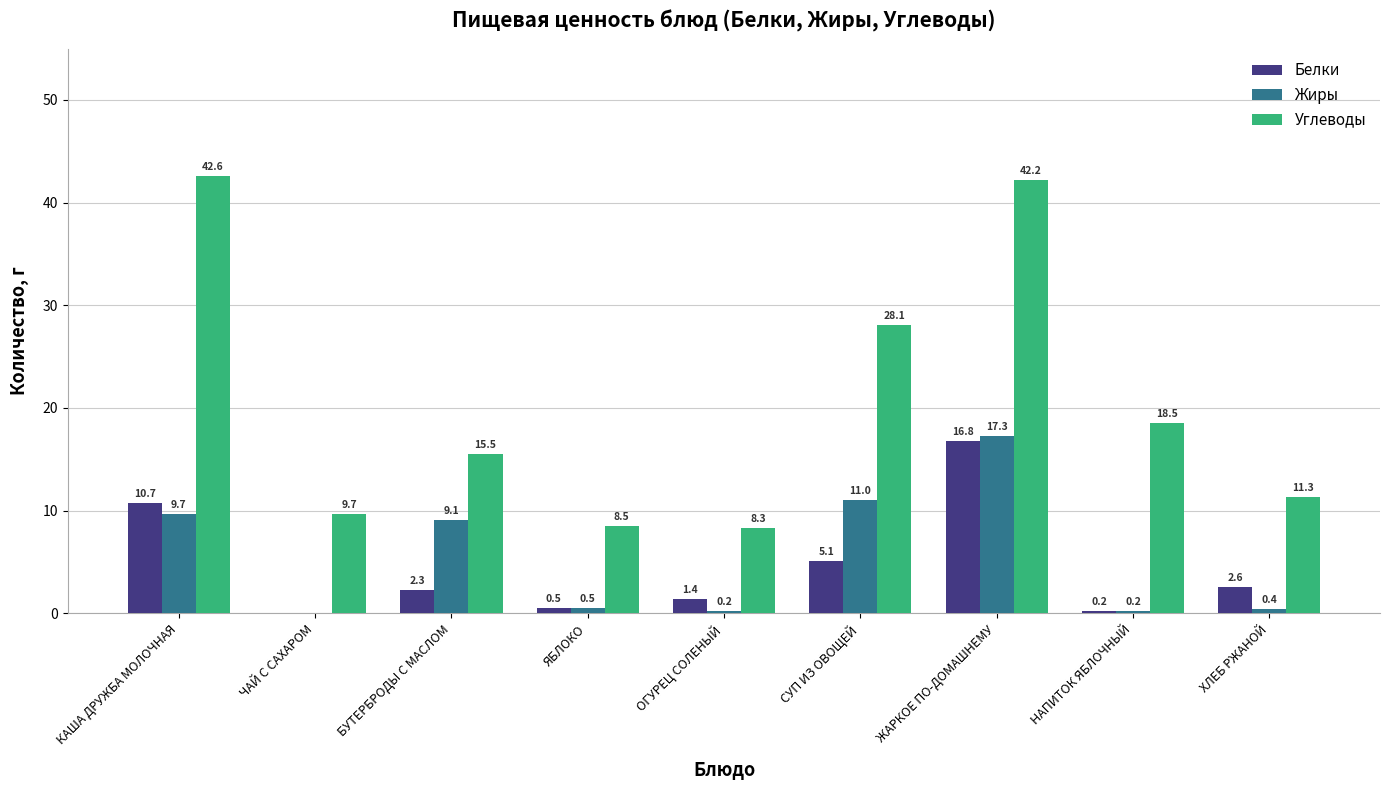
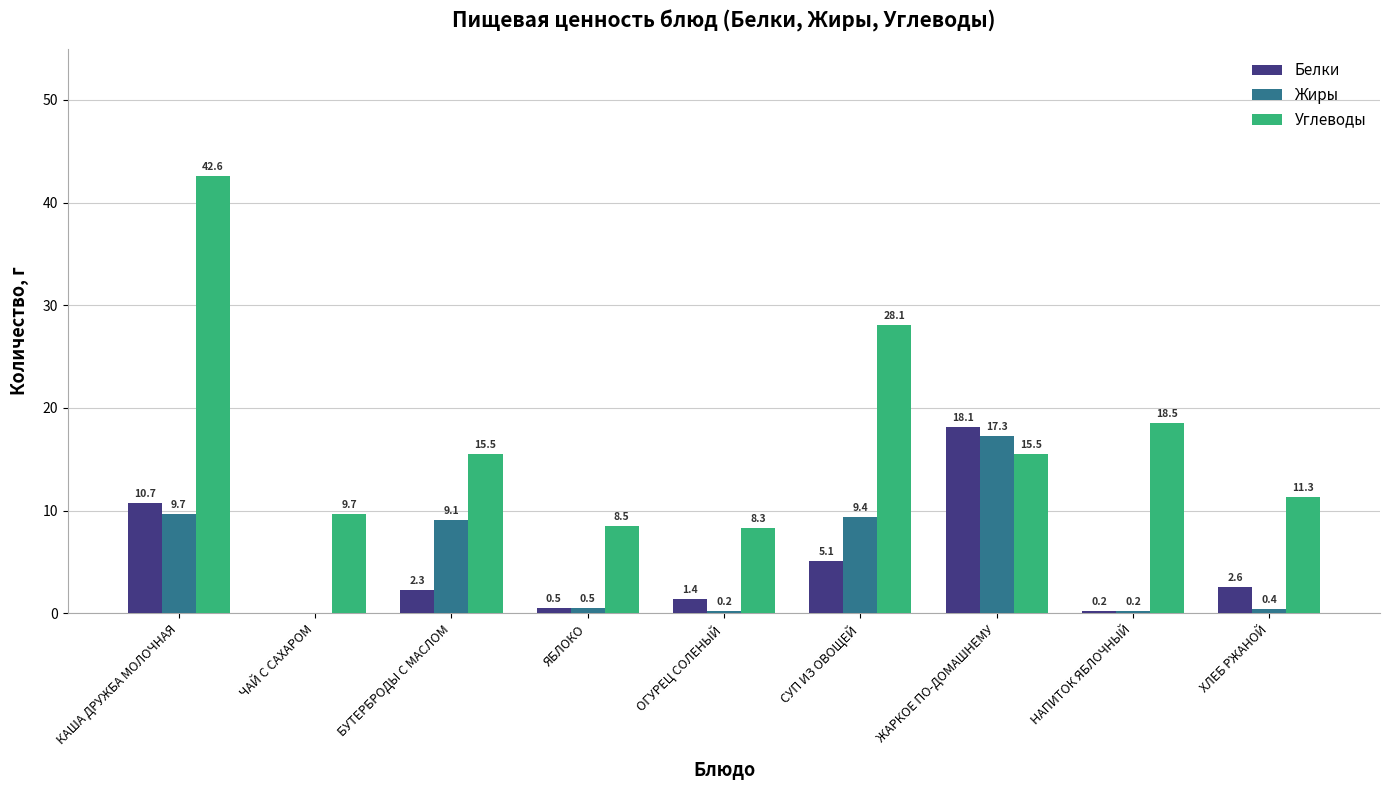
  {
    "Белки": {
      "КАША ДРУЖБА МОЛОЧНАЯ": 10.7,
      "БУТЕРБРОДЫ С МАСЛОМ": 2.3,
      "ЯБЛОКО": 0.5,
      "ОГУРЕЦ СОЛЕНЫЙ": 1.4,
      "СУП ИЗ ОВОЩЕЙ": 5.1,
-     "ЖАРКОЕ ПО-ДОМАШНЕМУ": 16.8,
+     "ЖАРКОЕ ПО-ДОМАШНЕМУ": 18.1,
      "НАПИТОК ЯБЛОЧНЫЙ": 0.2,
      "ХЛЕБ РЖАНОЙ": 2.6
    },
    "Жиры": {
      "КАША ДРУЖБА МОЛОЧНАЯ": 9.7,
      "БУТЕРБРОДЫ С МАСЛОМ": 9.1,
      "ЯБЛОКО": 0.5,
      "ОГУРЕЦ СОЛЕНЫЙ": 0.2,
-     "СУП ИЗ ОВОЩЕЙ": 11.0,
+     "СУП ИЗ ОВОЩЕЙ": 9.4,
      "ЖАРКОЕ ПО-ДОМАШНЕМУ": 17.3,
      "НАПИТОК ЯБЛОЧНЫЙ": 0.2,
      "ХЛЕБ РЖАНОЙ": 0.4
    },
    "Углеводы": {
      "КАША ДРУЖБА МОЛОЧНАЯ": 42.6,
      "ЧАЙ С САХАРОМ": 9.7,
      "БУТЕРБРОДЫ С МАСЛОМ": 15.5,
      "ЯБЛОКО": 8.5,
      "ОГУРЕЦ СОЛЕНЫЙ": 8.3,
      "СУП ИЗ ОВОЩЕЙ": 28.1,
-     "ЖАРКОЕ ПО-ДОМАШНЕМУ": 42.2,
+     "ЖАРКОЕ ПО-ДОМАШНЕМУ": 15.5,
      "НАПИТОК ЯБЛОЧНЫЙ": 18.5,
      "ХЛЕБ РЖАНОЙ": 11.3
    }
  }
